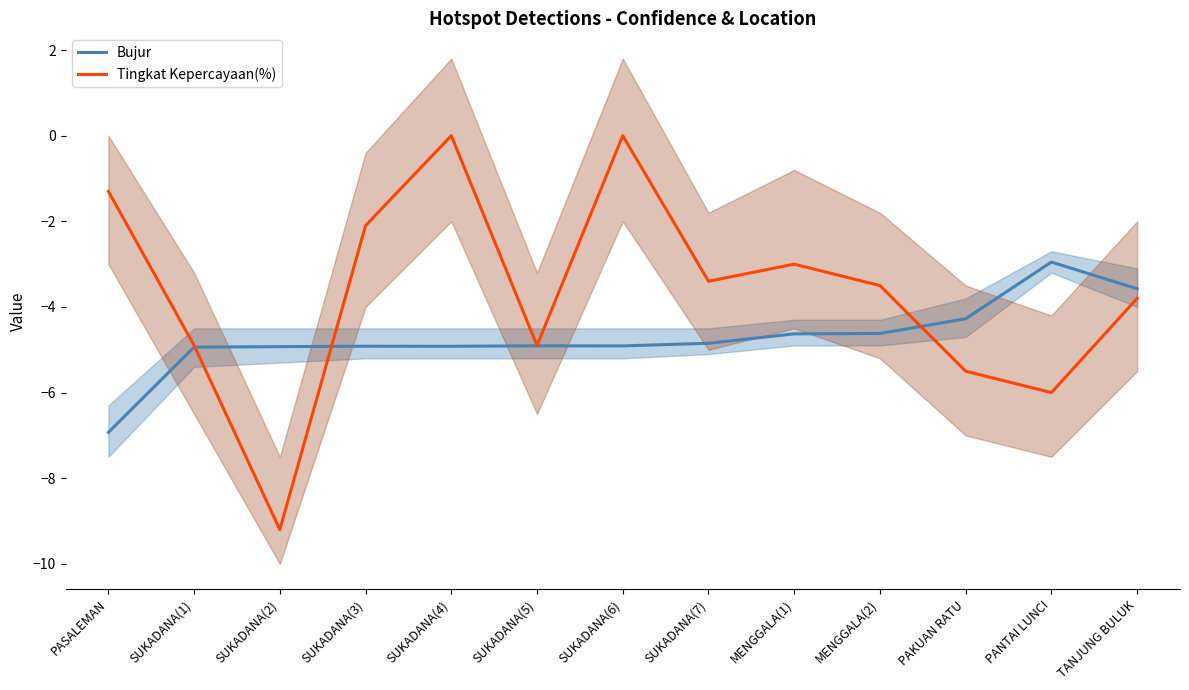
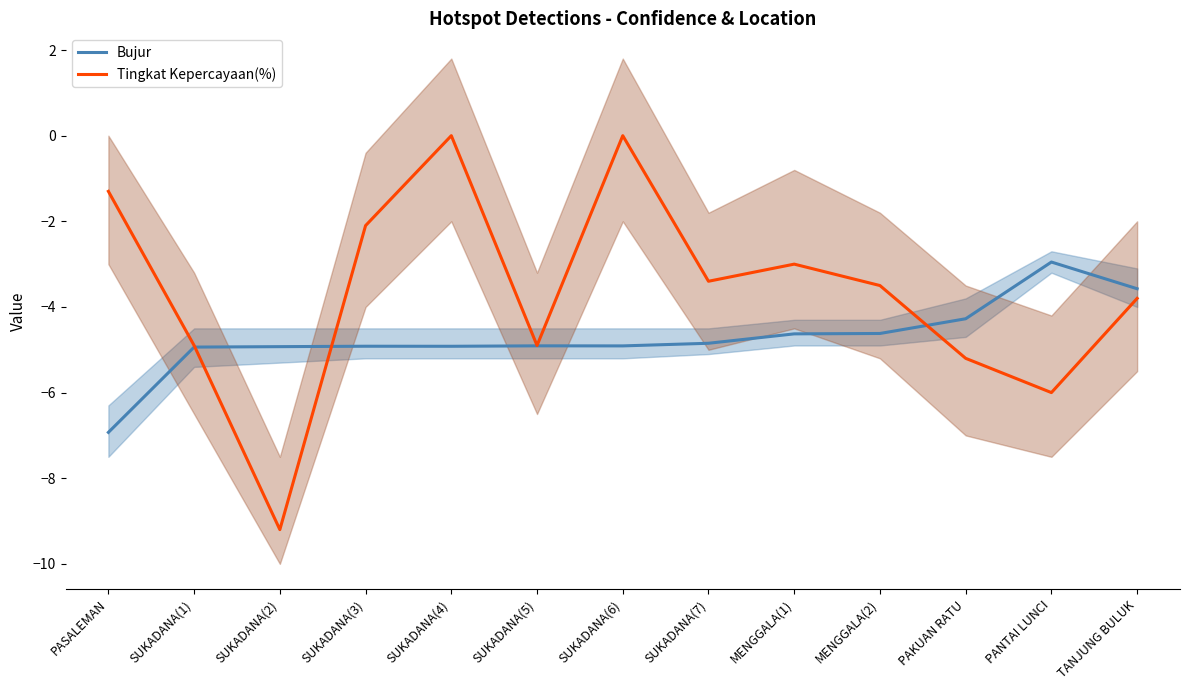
  {
    "Tingkat Kepercayaan(%)": {
      "PASALEMAN": -1.3,
      "SUKADANA(2)": -9.2,
      "SUKADANA(3)": -2.1,
      "SUKADANA(4)": 0.0,
      "SUKADANA(6)": 0.0,
      "SUKADANA(7)": -3.4,
      "MENGGALA(1)": -3.0,
      "MENGGALA(2)": -3.5,
-     "PAKUAN RATU": -5.5,
+     "PAKUAN RATU": -5.2,
      "PANTAI LUNCI": -6.0,
      "TANJUNG BULUK": -3.8
    }
  }
